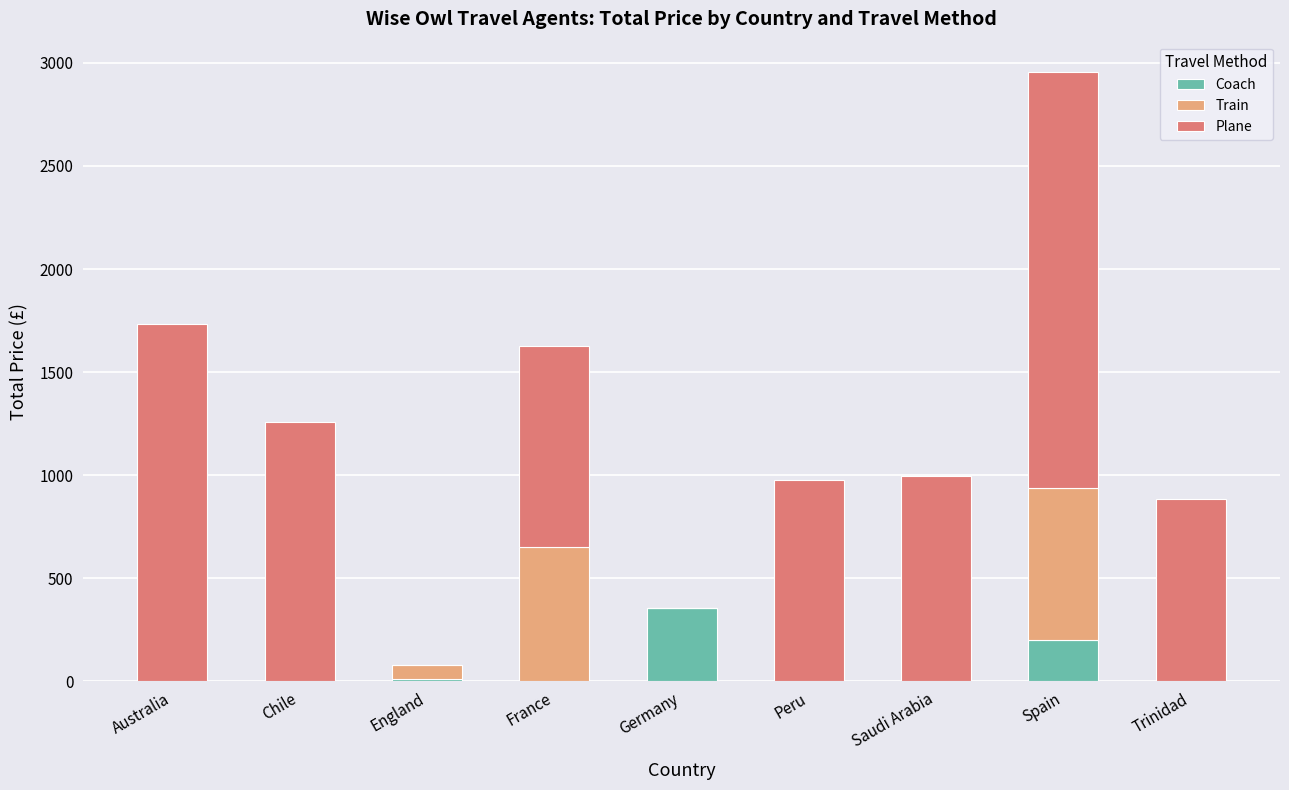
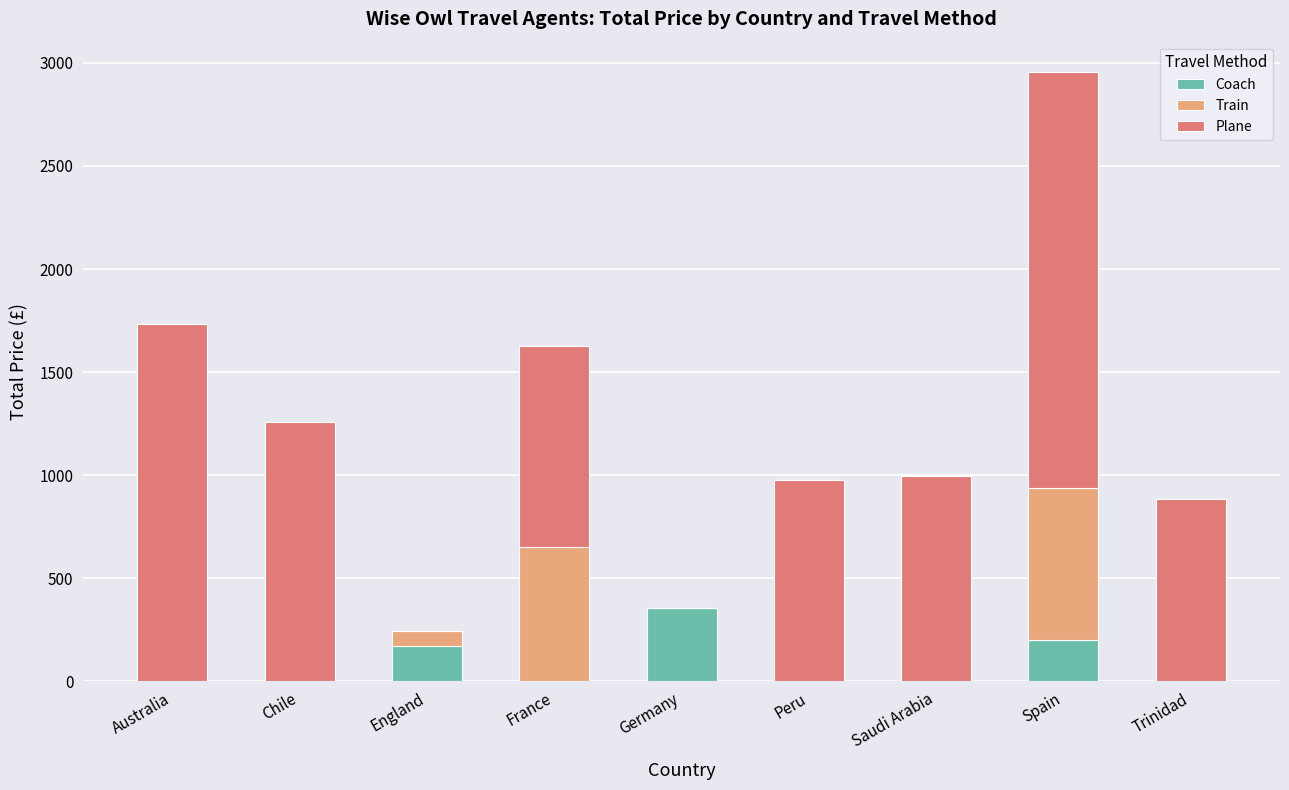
  {
    "Coach": {
      "Australia": 0,
      "Chile": 0,
-     "England": 10,
+     "England": 170,
      "France": 0,
      "Germany": 360,
      "Peru": 0,
      "Saudi Arabia": 0,
      "Spain": 200,
      "Trinidad": 0
    }
  }
